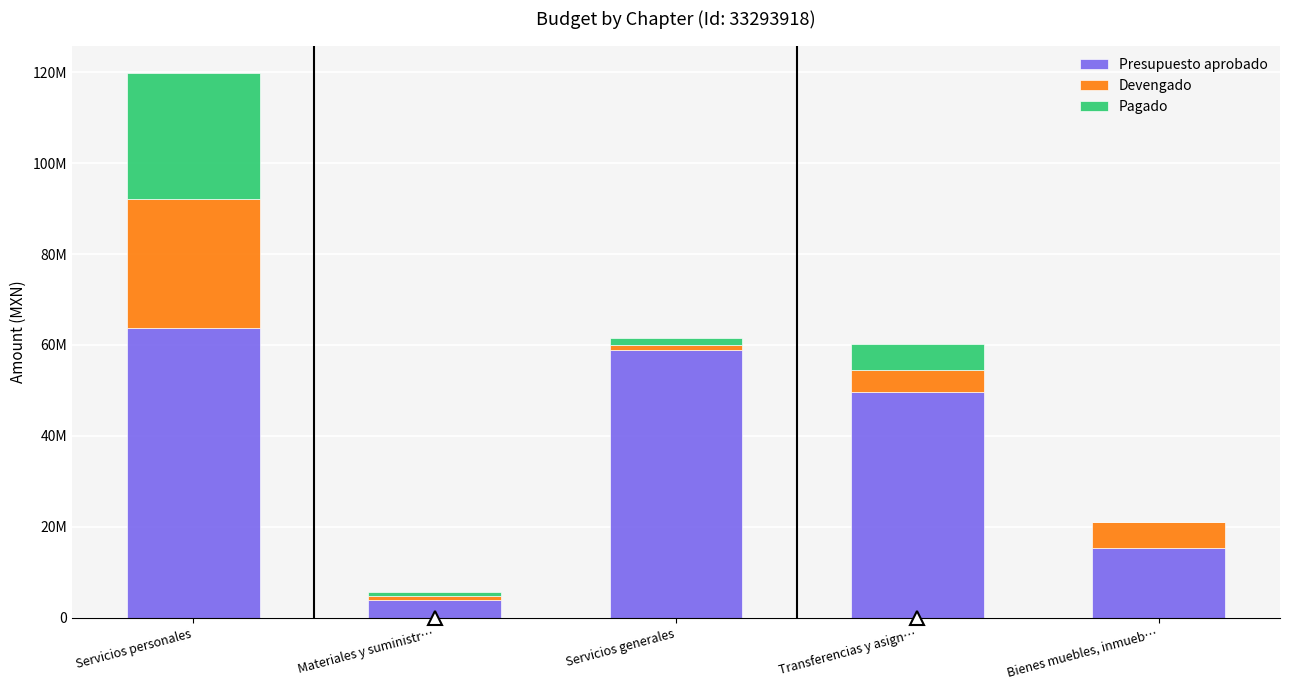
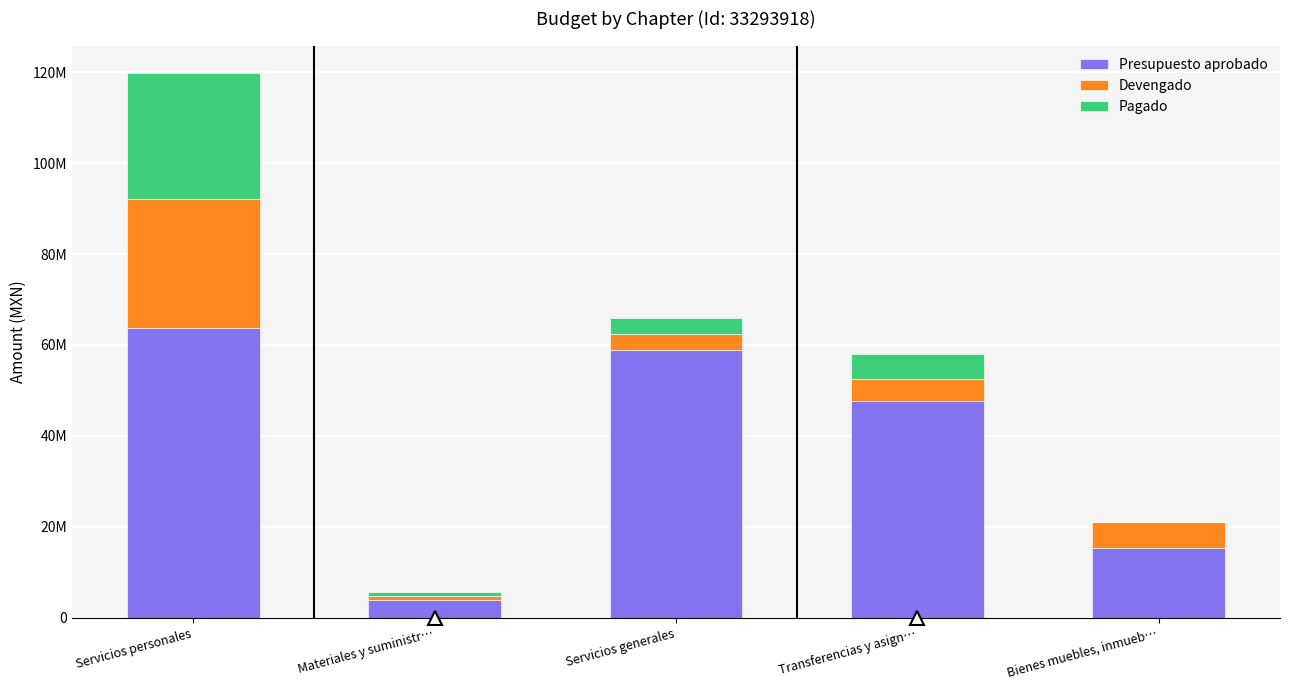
  {
    "Presupuesto aprobado": {
      "Servicios personales": 64000000,
      "Materiales y suministr…": 4000000,
      "Servicios generales": 59000000,
-     "Transferencias y asign…": 50000000,
+     "Transferencias y asign…": 48000000,
      "Bienes muebles, inmueb…": 15000000
    },
    "Devengado": {
      "Servicios personales": 28000000,
      "Materiales y suministr…": 1000000,
-     "Servicios generales": 1000000,
+     "Servicios generales": 4000000,
      "Transferencias y asign…": 5000000,
      "Bienes muebles, inmueb…": 6000000
    },
    "Pagado": {
      "Servicios personales": 28000000,
      "Materiales y suministr…": 1000000,
-     "Servicios generales": 2000000,
+     "Servicios generales": 4000000,
      "Transferencias y asign…": 6000000
    }
  }
